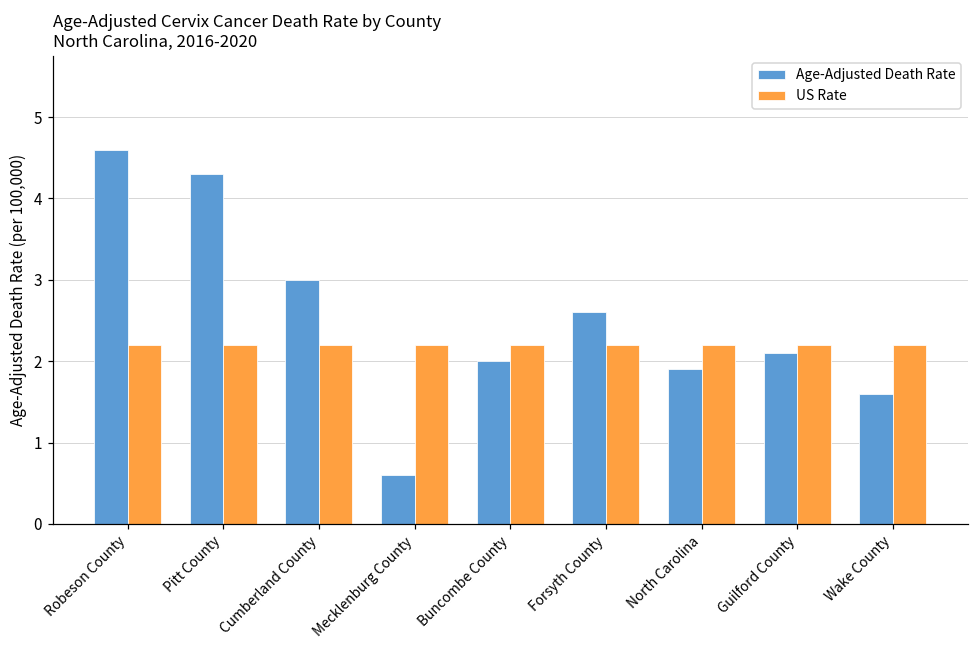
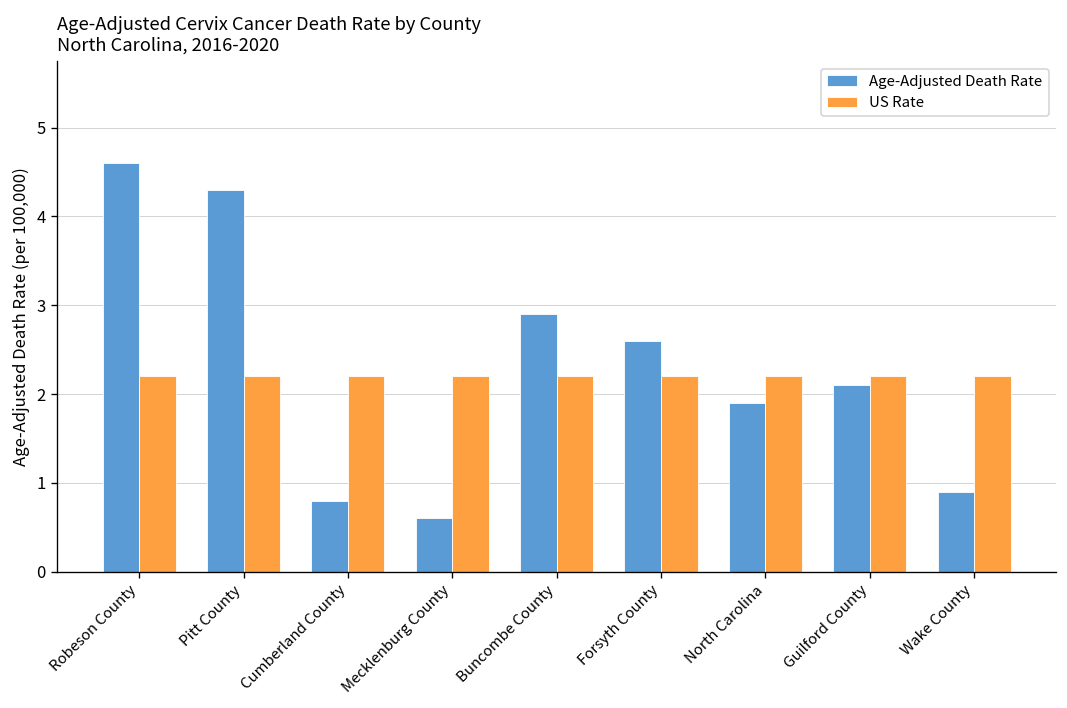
  {
    "Age-Adjusted Death Rate": {
      "Robeson County": 4.6,
      "Pitt County": 4.3,
-     "Cumberland County": 3.0,
+     "Cumberland County": 0.8,
      "Mecklenburg County": 0.6,
-     "Buncombe County": 2.0,
+     "Buncombe County": 2.9,
      "Forsyth County": 2.6,
      "North Carolina": 1.9,
      "Guilford County": 2.1,
-     "Wake County": 1.6
+     "Wake County": 0.9
    },
    "US Rate": {
      "Robeson County": 2.2,
      "Pitt County": 2.2,
      "Cumberland County": 2.2,
      "Mecklenburg County": 2.2,
      "Buncombe County": 2.2,
      "Forsyth County": 2.2,
      "North Carolina": 2.2,
      "Guilford County": 2.2,
      "Wake County": 2.2
    }
  }
